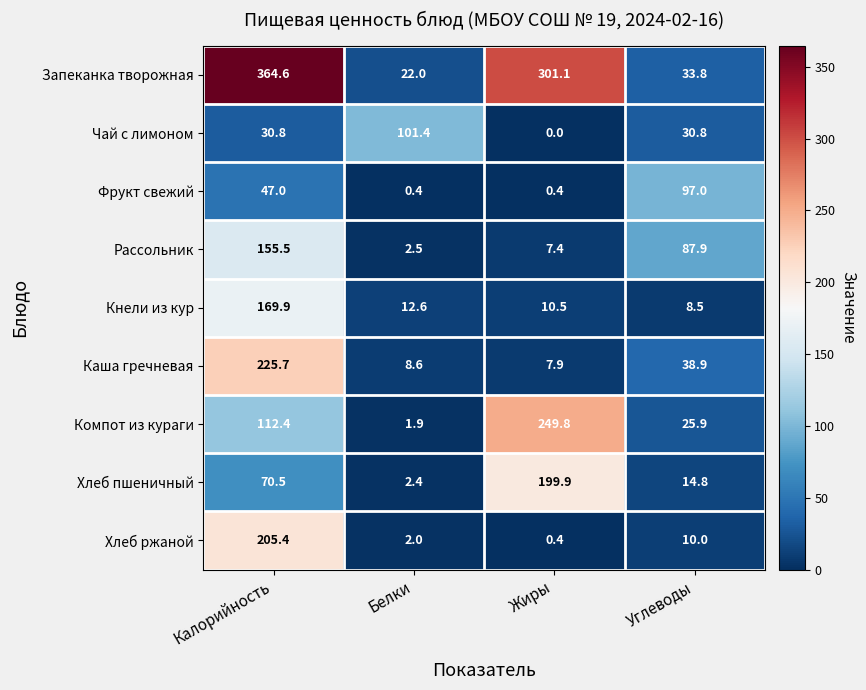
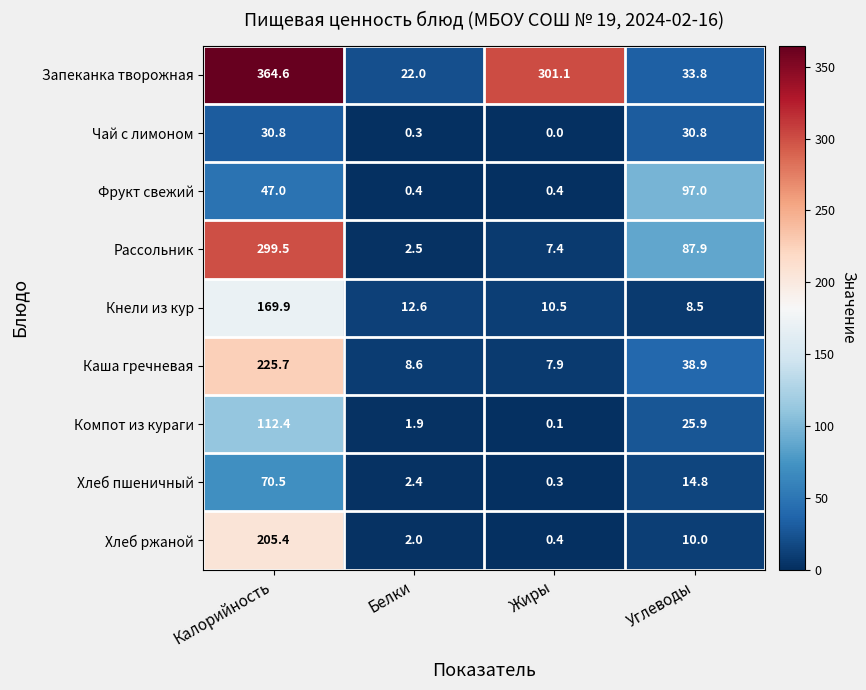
  {
    "Запеканка творожная": {
      "Калорийность": 364.6,
      "Белки": 22.0,
      "Жиры": 301.1,
      "Углеводы": 33.8
    },
    "Чай с лимоном": {
      "Калорийность": 30.8,
-     "Белки": 101.4,
+     "Белки": 0.3,
      "Жиры": 0.0,
      "Углеводы": 30.8
    },
    "Фрукт свежий": {
      "Калорийность": 47.0,
      "Белки": 0.4,
      "Жиры": 0.4,
      "Углеводы": 97.0
    },
    "Рассольник": {
-     "Калорийность": 155.5,
+     "Калорийность": 299.5,
      "Белки": 2.5,
      "Жиры": 7.4,
      "Углеводы": 87.9
    },
    "Кнели из кур": {
      "Калорийность": 169.9,
      "Белки": 12.6,
      "Жиры": 10.5,
      "Углеводы": 8.5
    },
    "Каша гречневая": {
      "Калорийность": 225.7,
      "Белки": 8.6,
      "Жиры": 7.9,
      "Углеводы": 38.9
    },
    "Компот из кураги": {
      "Калорийность": 112.4,
      "Белки": 1.9,
-     "Жиры": 249.8,
+     "Жиры": 0.1,
      "Углеводы": 25.9
    },
    "Хлеб пшеничный": {
      "Калорийность": 70.5,
      "Белки": 2.4,
-     "Жиры": 199.9,
+     "Жиры": 0.3,
      "Углеводы": 14.8
    },
    "Хлеб ржаной": {
      "Калорийность": 205.4,
      "Белки": 2.0,
      "Жиры": 0.4,
      "Углеводы": 10.0
    }
  }
